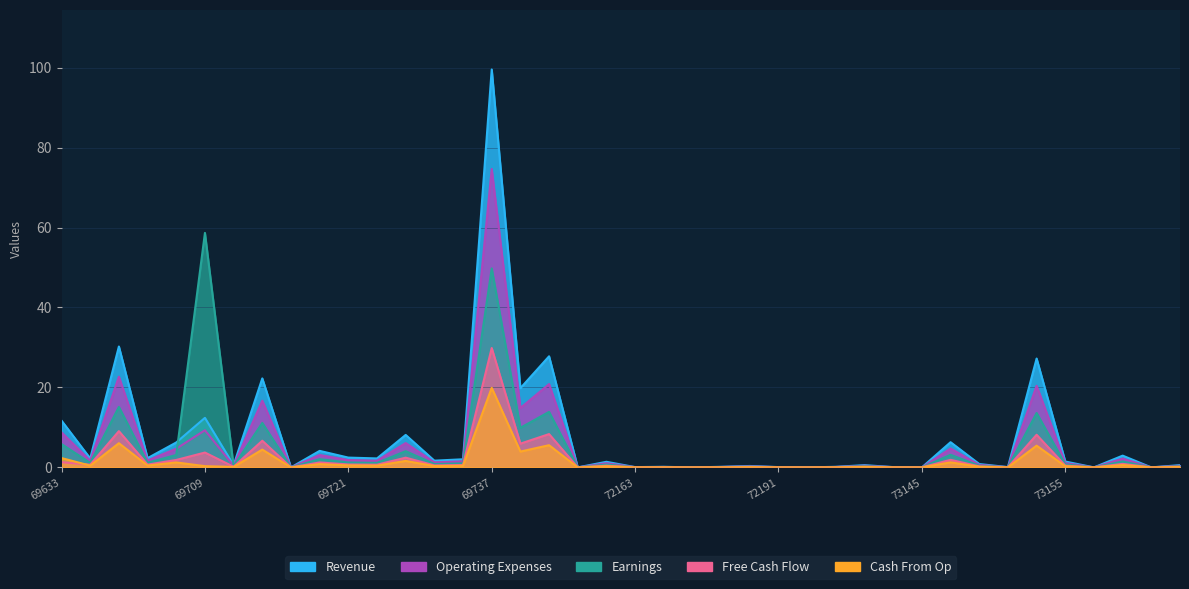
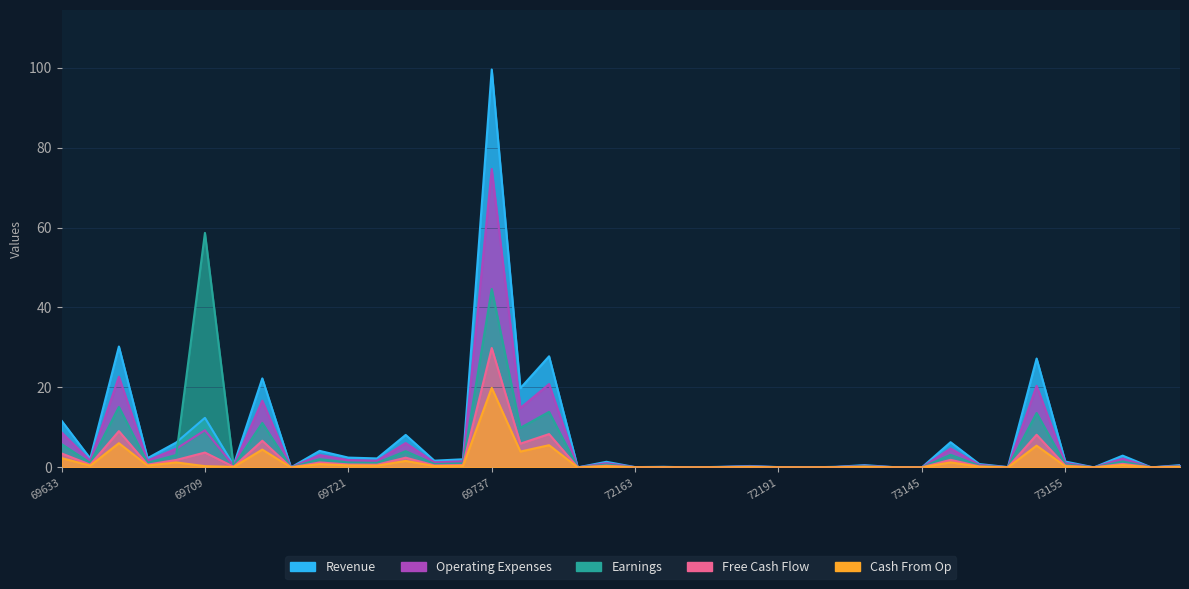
  {
    "Revenue": {
      "69633": 12,
      "69709": 12,
      "69737": 100
    },
    "Operating Expenses": {
      "69633": 9,
      "69709": 9,
      "69737": 75
    },
    "Earnings": {
      "69633": 6,
      "69709": 59,
-     "69737": 50
+     "69737": 45
    },
    "Free Cash Flow": {
-     "69633": 1,
+     "69633": 4,
      "69709": 4,
      "69737": 30
    },
    "Cash From Op": {
      "69633": 2,
      "69709": 0,
      "69737": 20
    }
  }
